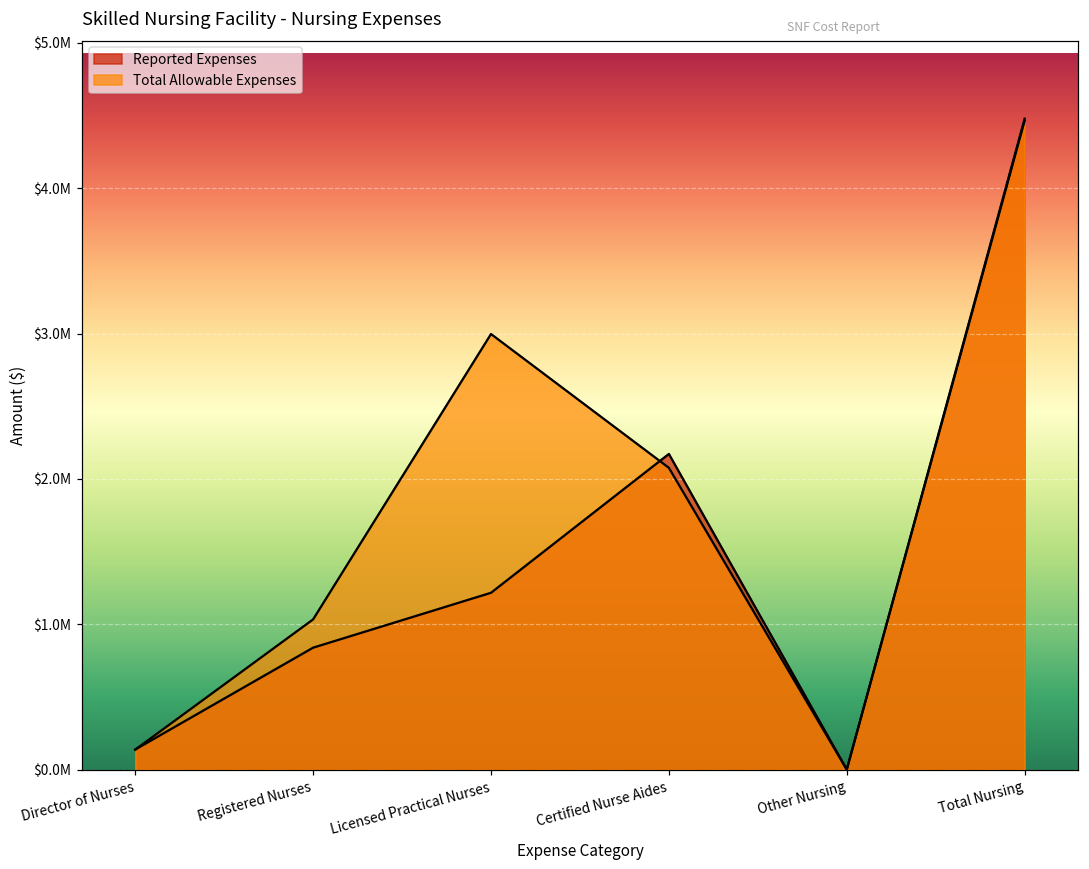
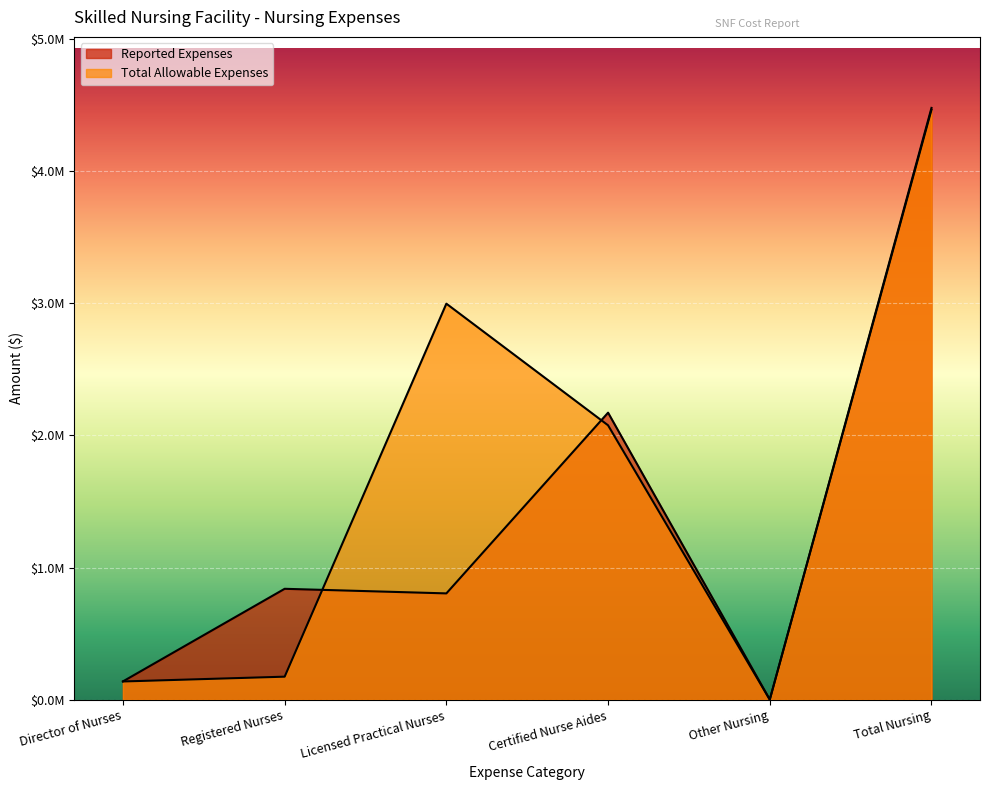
  {
    "Reported Expenses": {
      "Registered Nurses": "$840000",
-     "Licensed Practical Nurses": "$1220000",
+     "Licensed Practical Nurses": "$800000",
      "Certified Nurse Aides": "$2170000"
    },
    "Total Allowable Expenses": {
-     "Registered Nurses": "$1030000",
+     "Registered Nurses": "$170000",
      "Licensed Practical Nurses": "$3000000",
      "Certified Nurse Aides": "$2080000"
    }
  }
